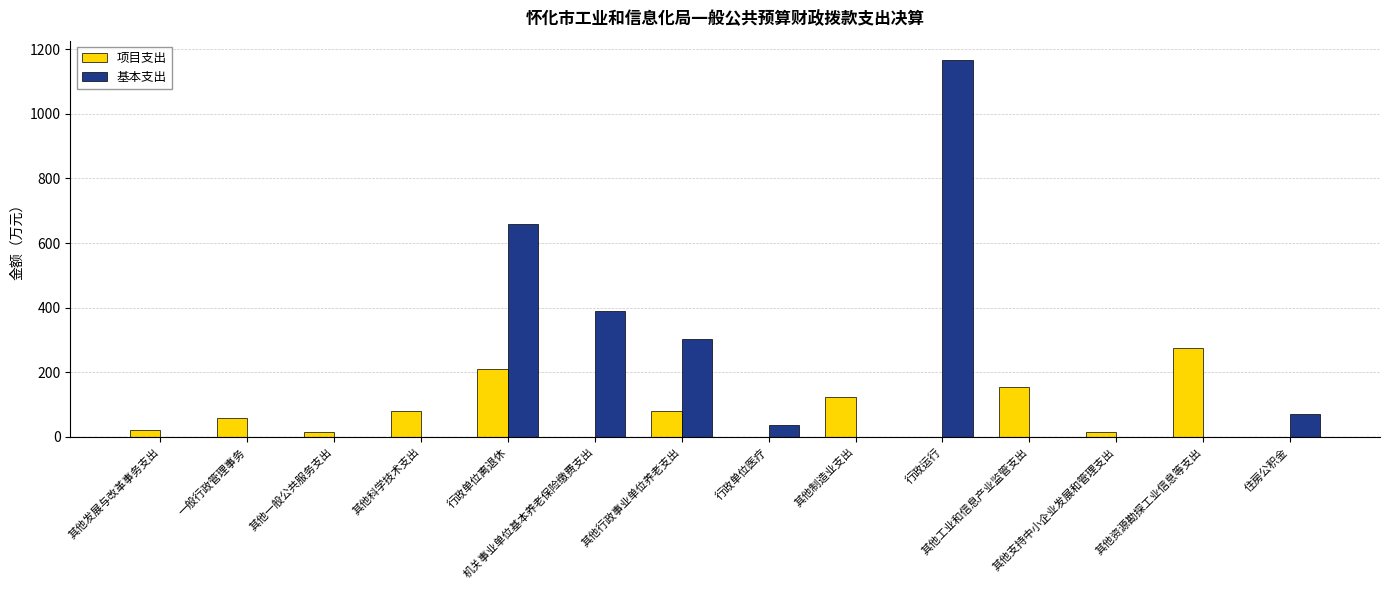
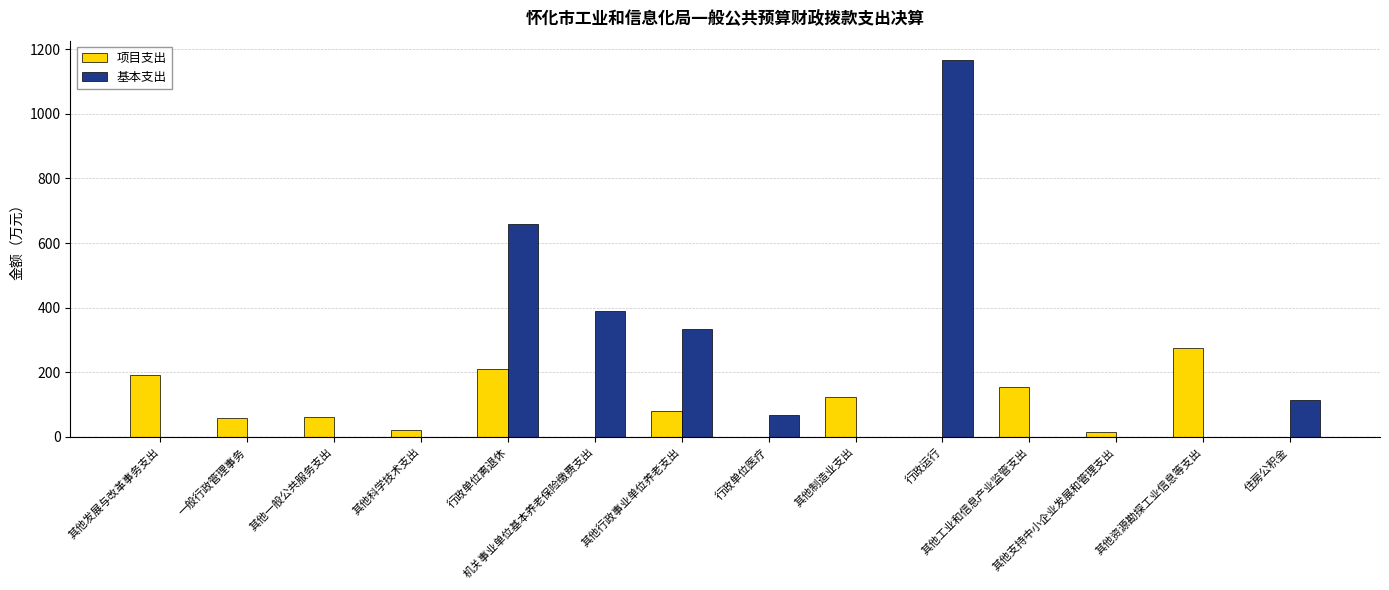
  {
    "项目支出": {
-     "其他发展与改革事务支出": 20,
+     "其他发展与改革事务支出": 190,
      "一般行政管理事务": 60,
-     "其他一般公共服务支出": 10,
-     "其他科学技术支出": 80,
+     "其他一般公共服务支出": 60,
+     "其他科学技术支出": 20,
      "行政单位离退休": 210,
      "机关事业单位基本养老保险缴费支出": 0,
      "其他行政事业单位养老支出": 80,
      "行政单位医疗": 0,
      "其他制造业支出": 120,
      "行政运行": 0,
      "其他工业和信息产业监管支出": 150,
      "其他支持中小企业发展和管理支出": 10,
      "其他资源勘探工业信息等支出": 280,
      "住房公积金": 0
    },
    "基本支出": {
      "其他发展与改革事务支出": 0,
      "一般行政管理事务": 0,
      "其他一般公共服务支出": 0,
      "其他科学技术支出": 0,
      "行政单位离退休": 660,
      "机关事业单位基本养老保险缴费支出": 390,
-     "其他行政事业单位养老支出": 300,
-     "行政单位医疗": 40,
+     "其他行政事业单位养老支出": 330,
+     "行政单位医疗": 70,
      "其他制造业支出": 0,
      "行政运行": 1170,
      "其他工业和信息产业监管支出": 0,
      "其他支持中小企业发展和管理支出": 0,
      "其他资源勘探工业信息等支出": 0,
-     "住房公积金": 70
+     "住房公积金": 110
    }
  }
